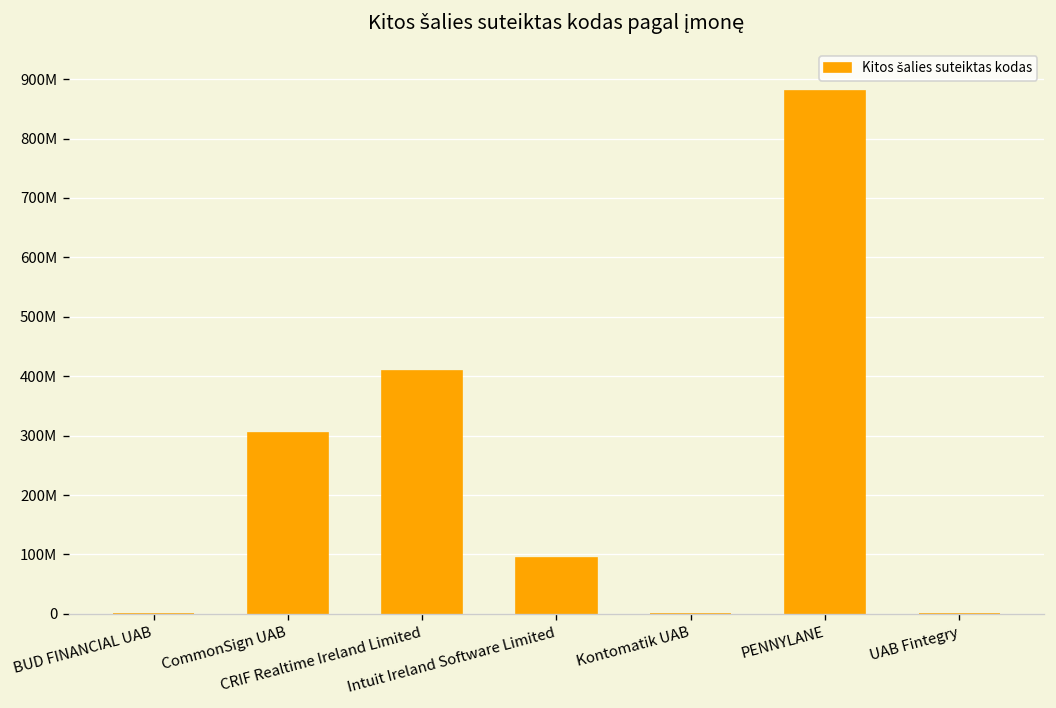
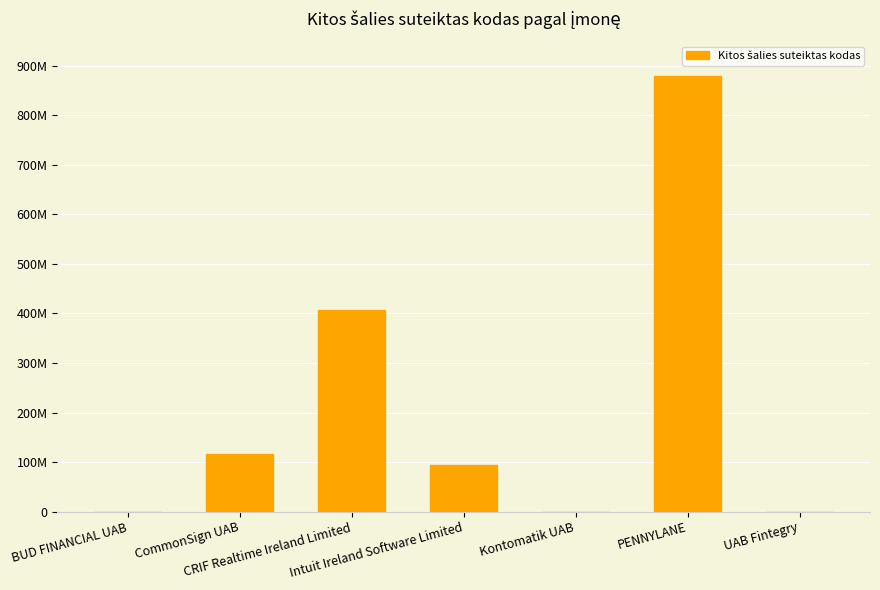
  {
    "BUD FINANCIAL UAB": 0,
-   "CommonSign UAB": 310000000,
+   "CommonSign UAB": 120000000,
    "CRIF Realtime Ireland Limited": 410000000,
    "Intuit Ireland Software Limited": 90000000,
    "Kontomatik UAB": 0,
    "PENNYLANE": 880000000,
    "UAB Fintegry": 0
  }
